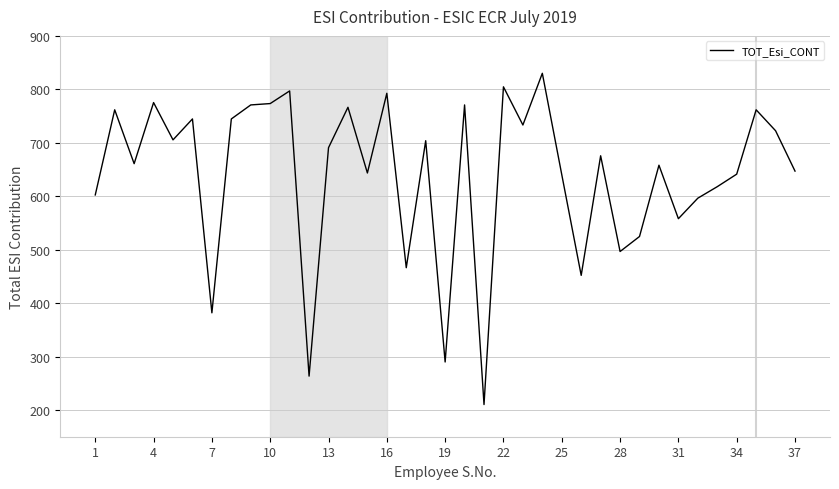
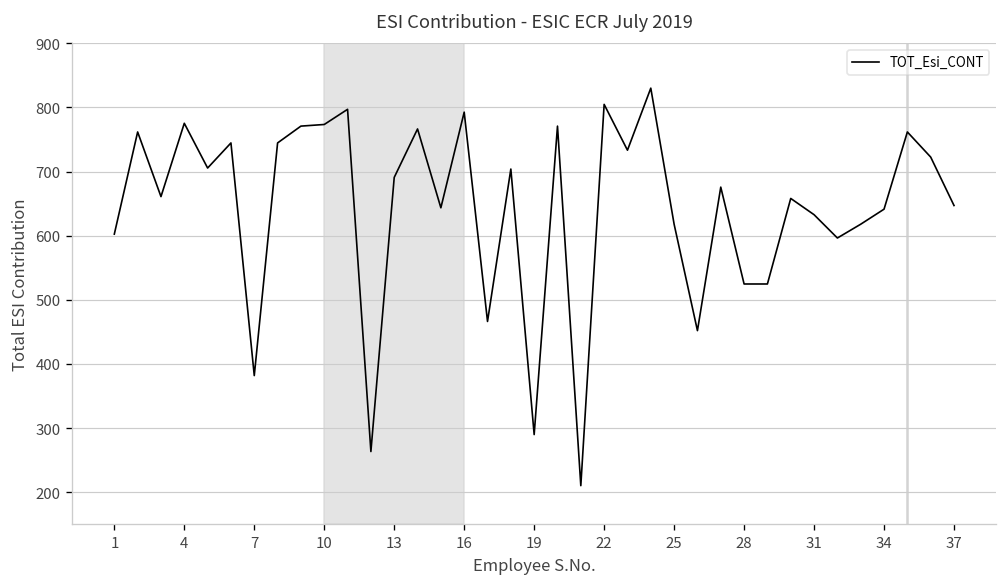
  {
    "1": 600,
    "4": 780,
    "7": 380,
    "19": 290,
    "22": 800,
-   "25": 640,
-   "28": 500,
-   "31": 560,
+   "25": 620,
+   "28": 520,
+   "31": 630,
    "34": 640,
    "37": 650
  }
